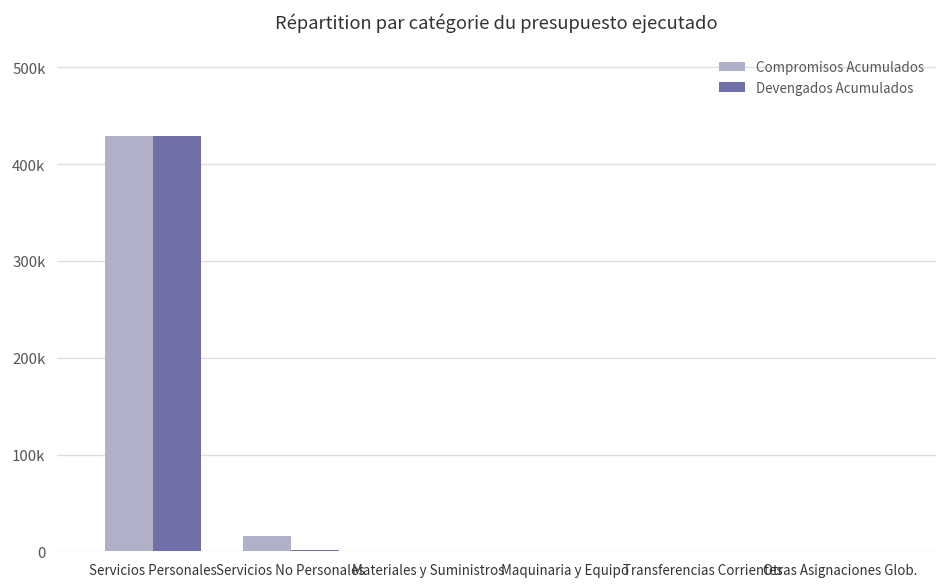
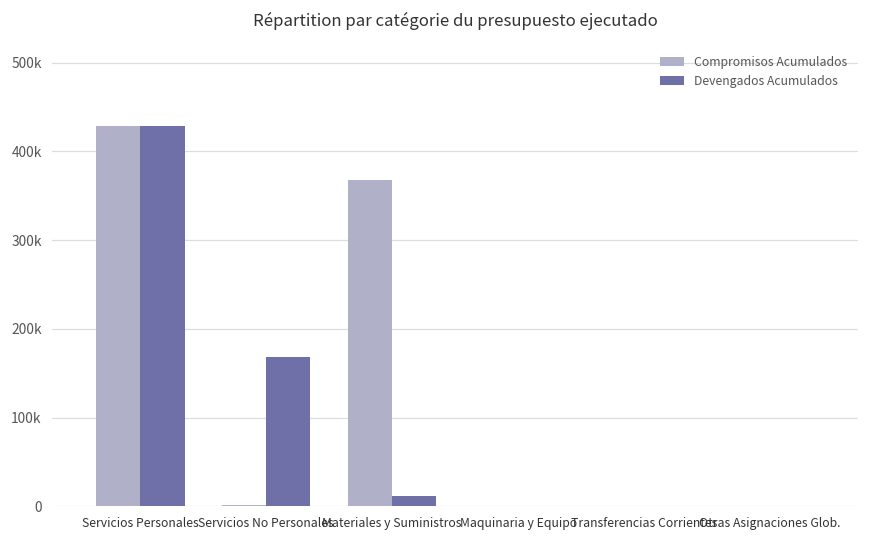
  {
    "Compromisos Acumulados": {
      "Servicios Personales": 430000,
-     "Servicios No Personales": 20000,
-     "Materiales y Suministros": 0,
+     "Servicios No Personales": 0,
+     "Materiales y Suministros": 370000,
      "Maquinaria y Equipo": 0,
      "Transferencias Corrientes": 0,
      "Otras Asignaciones Glob.": 0
    },
    "Devengados Acumulados": {
      "Servicios Personales": 430000,
-     "Servicios No Personales": 0,
-     "Materiales y Suministros": 0,
+     "Servicios No Personales": 170000,
+     "Materiales y Suministros": 10000,
      "Maquinaria y Equipo": 0,
      "Transferencias Corrientes": 0,
      "Otras Asignaciones Glob.": 0
    }
  }
